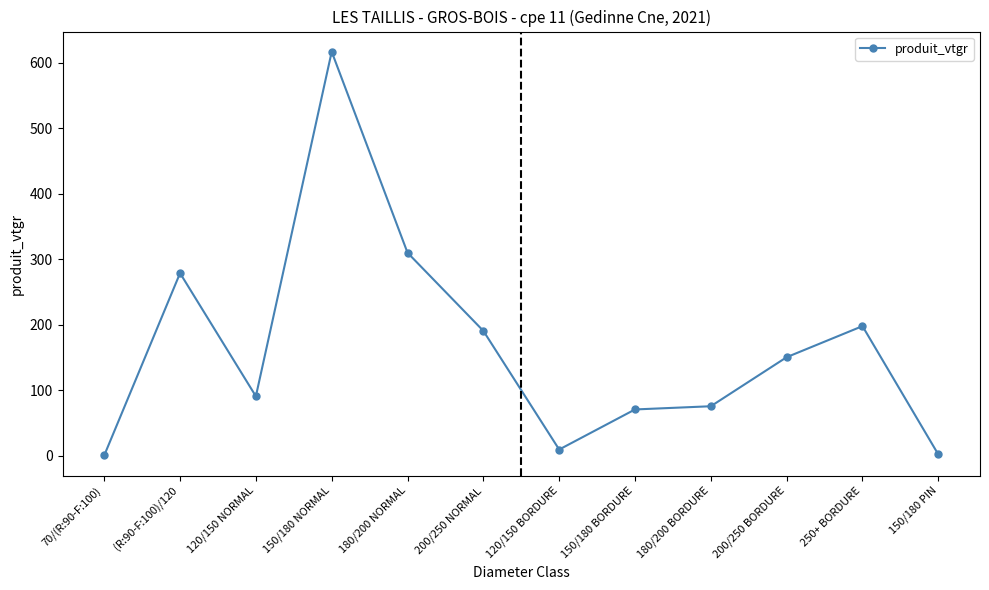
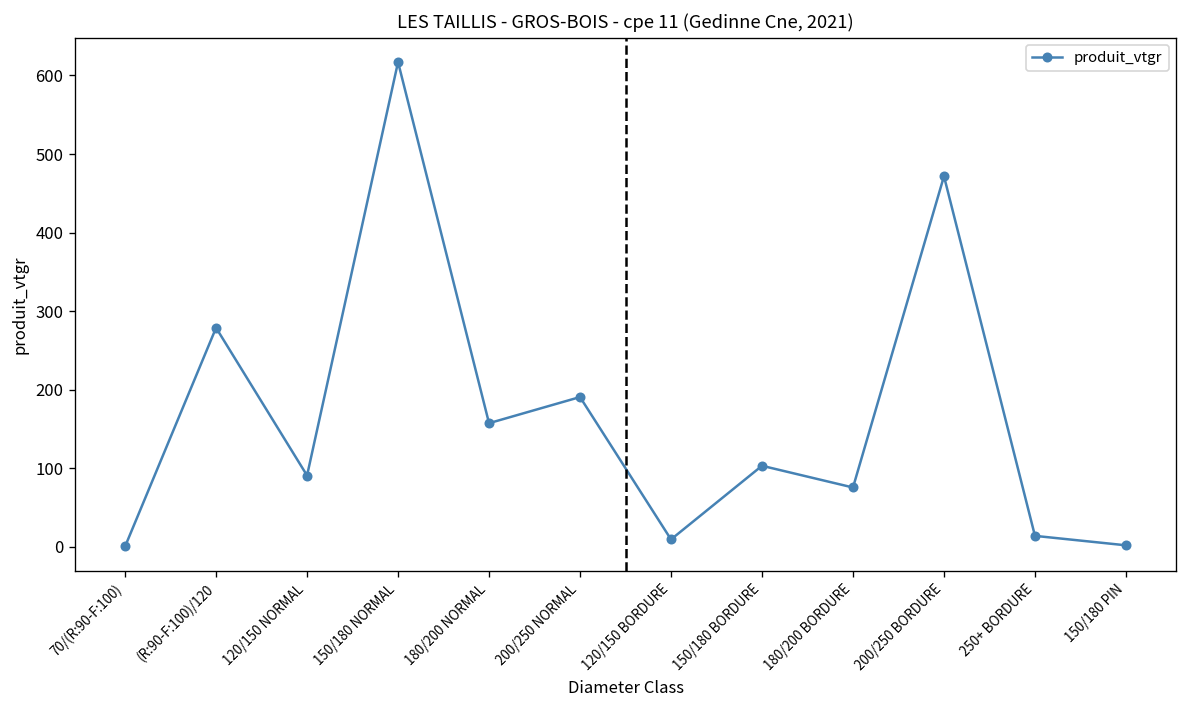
  {
    "70/(R:90-F:100)": 0,
    "(R:90-F:100)/120": 280,
    "120/150 NORMAL": 90,
    "150/180 NORMAL": 620,
-   "180/200 NORMAL": 310,
+   "180/200 NORMAL": 160,
    "200/250 NORMAL": 190,
    "120/150 BORDURE": 10,
-   "150/180 BORDURE": 70,
+   "150/180 BORDURE": 100,
    "180/200 BORDURE": 80,
-   "200/250 BORDURE": 150,
-   "250+ BORDURE": 200,
+   "200/250 BORDURE": 470,
+   "250+ BORDURE": 10,
    "150/180 PIN": 0
  }
